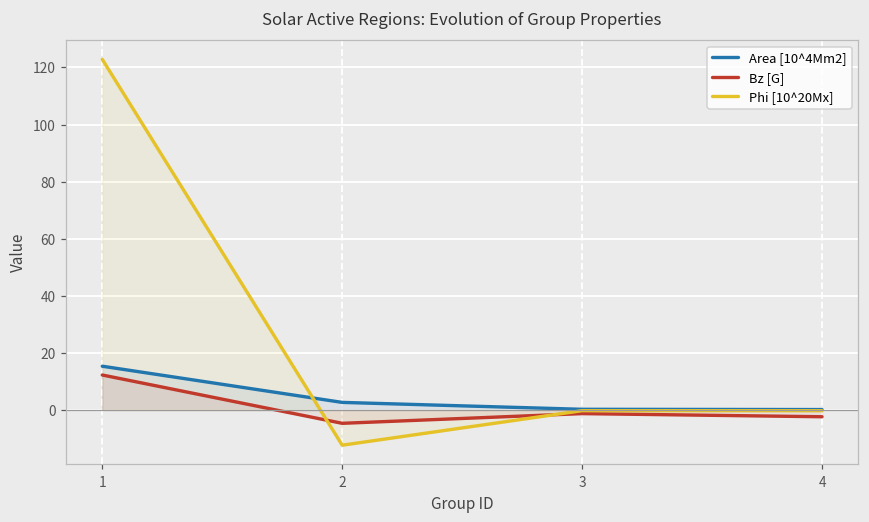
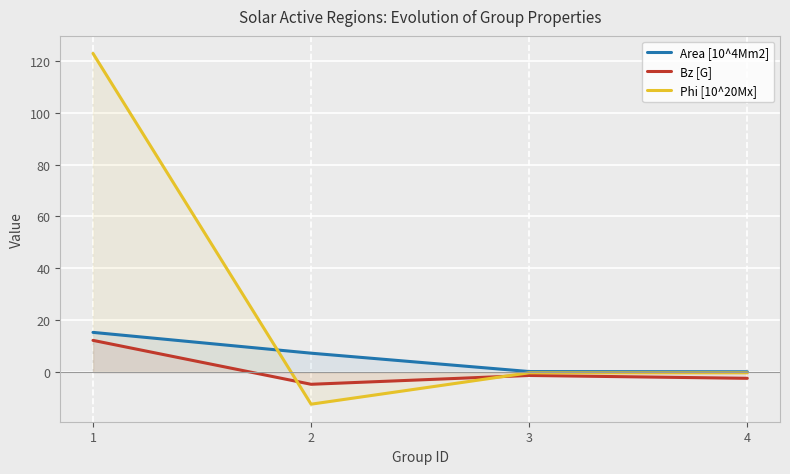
  {
    "Area [10^4Mm2]": {
      "1": 15,
-     "2": 3
+     "2": 7
    }
  }
